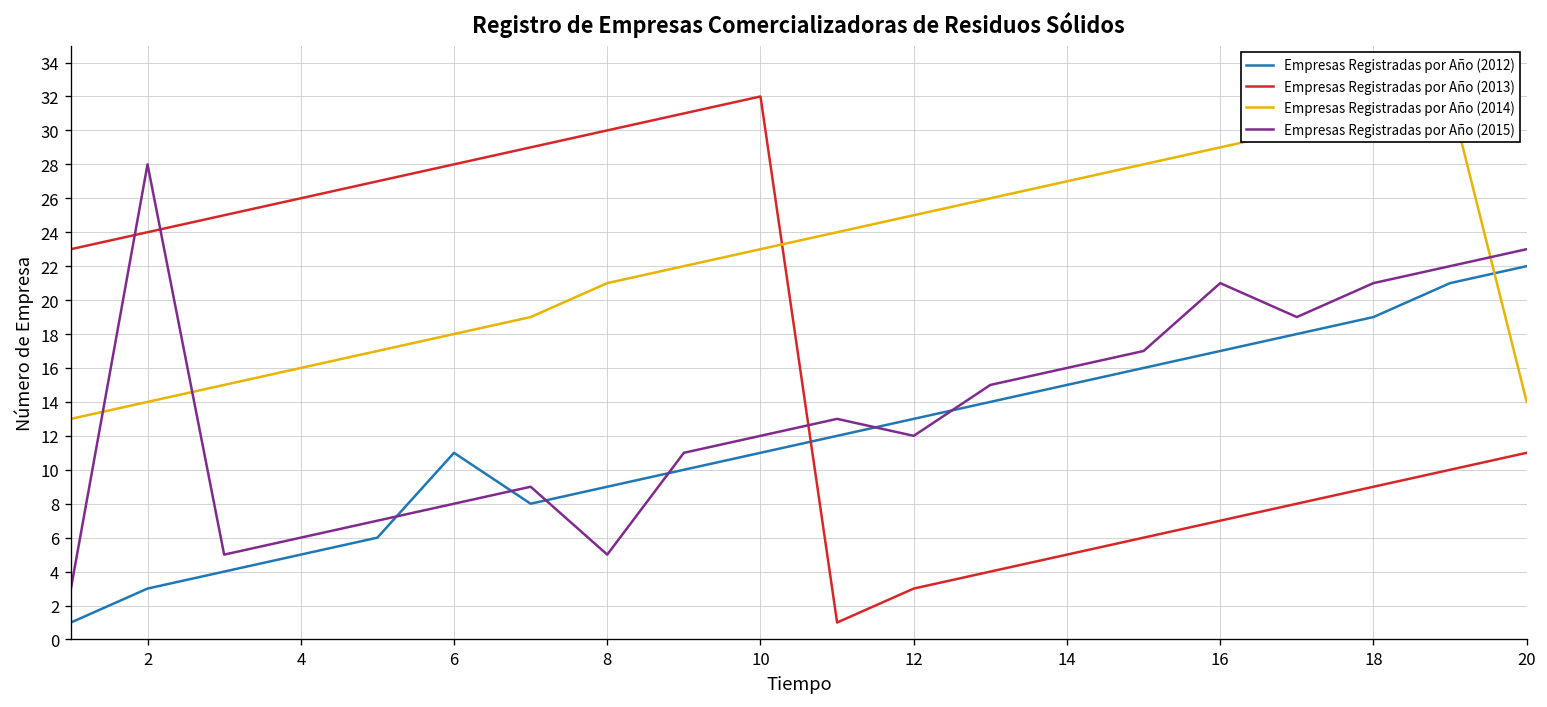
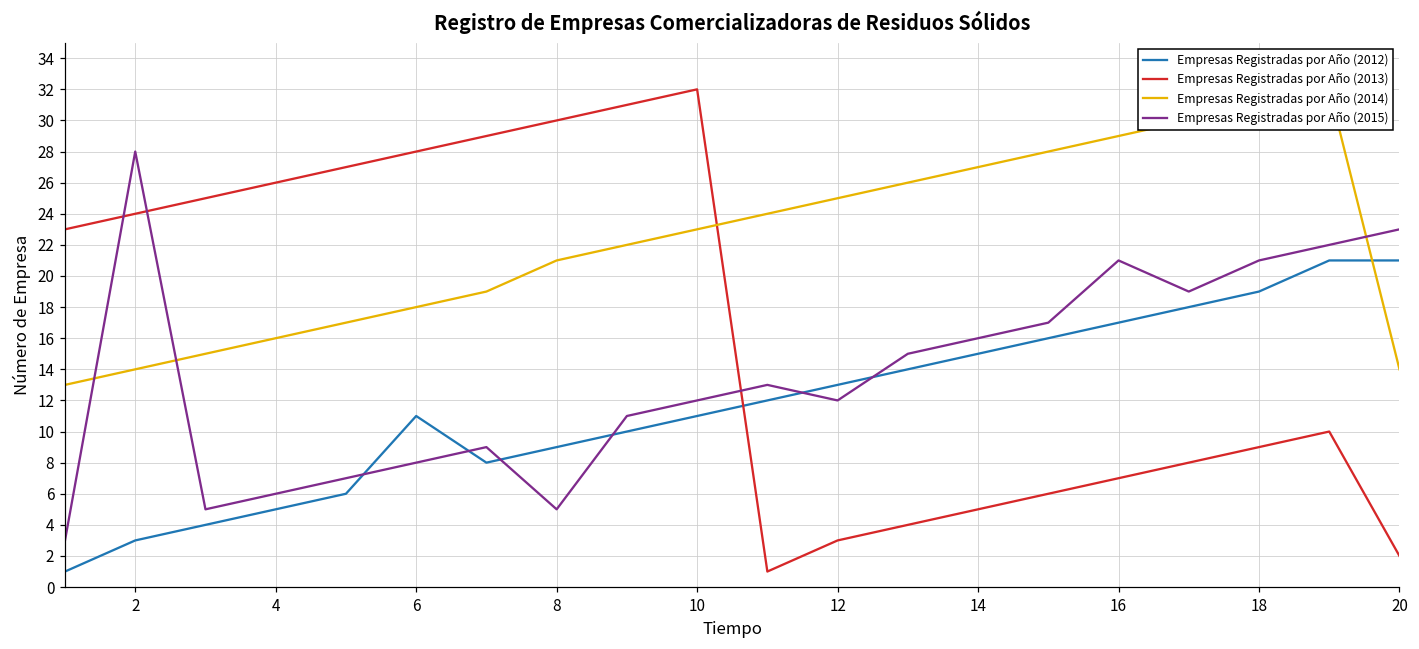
  {
    "Empresas Registradas por Año (2012)": {
      "2": 3,
      "4": 5,
      "6": 11,
      "8": 9,
      "10": 11,
      "12": 13,
      "14": 15,
      "16": 17,
      "18": 19,
-     "20": 22
+     "20": 21
    },
    "Empresas Registradas por Año (2013)": {
      "2": 24,
      "4": 26,
      "6": 28,
      "8": 30,
      "10": 32,
      "12": 3,
      "14": 5,
      "16": 7,
      "18": 9,
-     "20": 11
+     "20": 2
    },
    "Empresas Registradas por Año (2014)": {
      "2": 14,
      "4": 16,
      "6": 18,
      "8": 21,
      "10": 23,
      "12": 25,
      "14": 27,
      "16": 29,
      "20": 14
    },
    "Empresas Registradas por Año (2015)": {
      "2": 28,
      "4": 6,
      "6": 8,
      "8": 5,
      "10": 12,
      "12": 12,
      "14": 16,
      "16": 21,
      "18": 21,
      "20": 23
    }
  }
